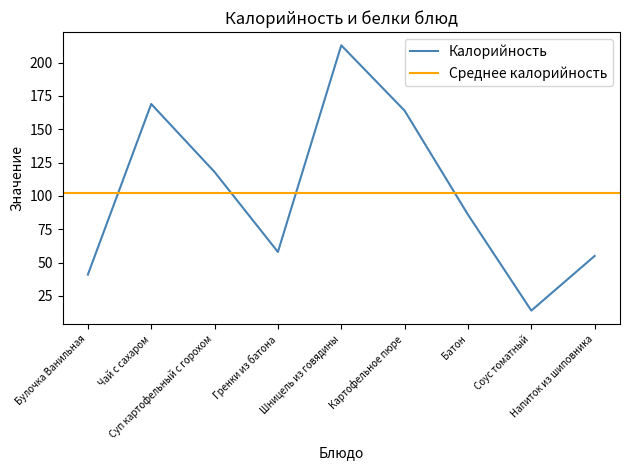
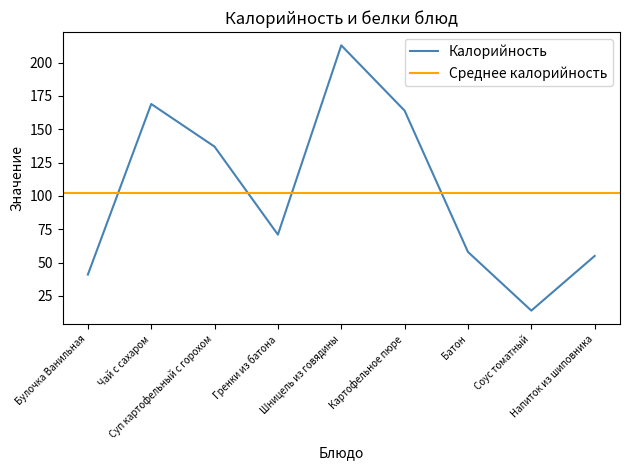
  {
    "Булочка Ванильная": 41,
    "Чай с сахаром": 169,
-   "Суп картофельный с горохом": 118,
-   "Гренки из батона": 58,
+   "Суп картофельный с горохом": 137,
+   "Гренки из батона": 71,
    "Шницель из говядины": 213,
    "Картофельное пюре": 164,
-   "Батон": 86,
+   "Батон": 58,
    "Соус томатный": 14,
    "Напиток из шиповника": 55
  }
